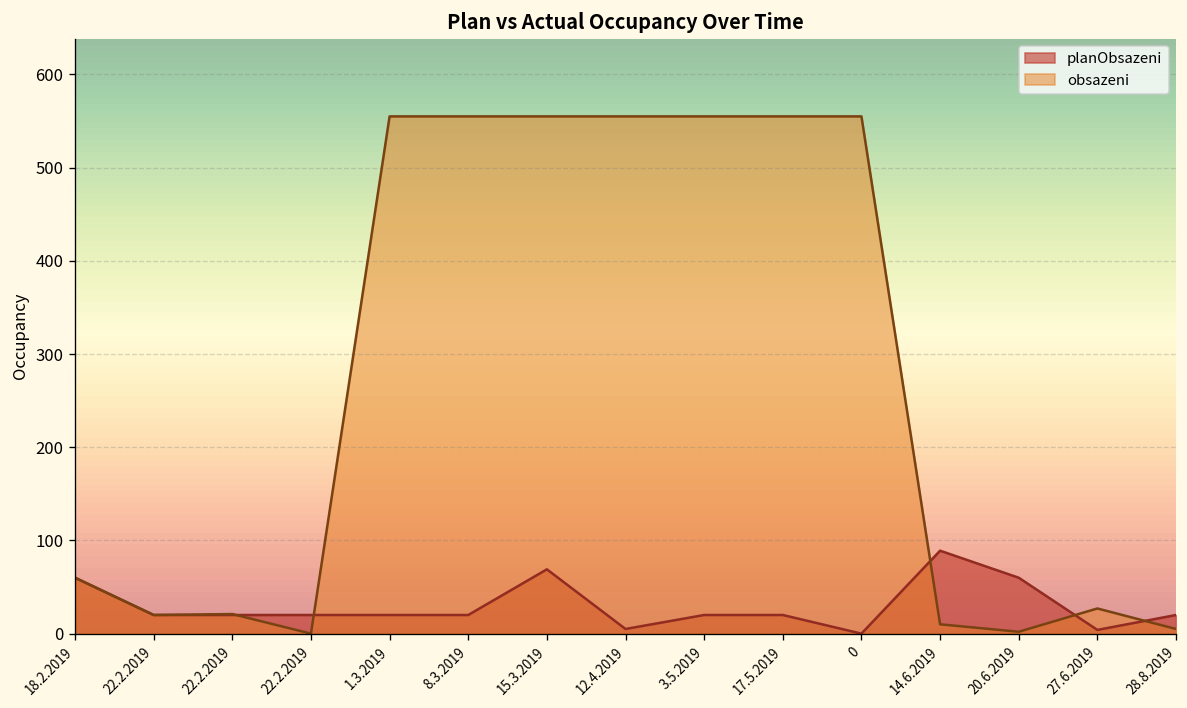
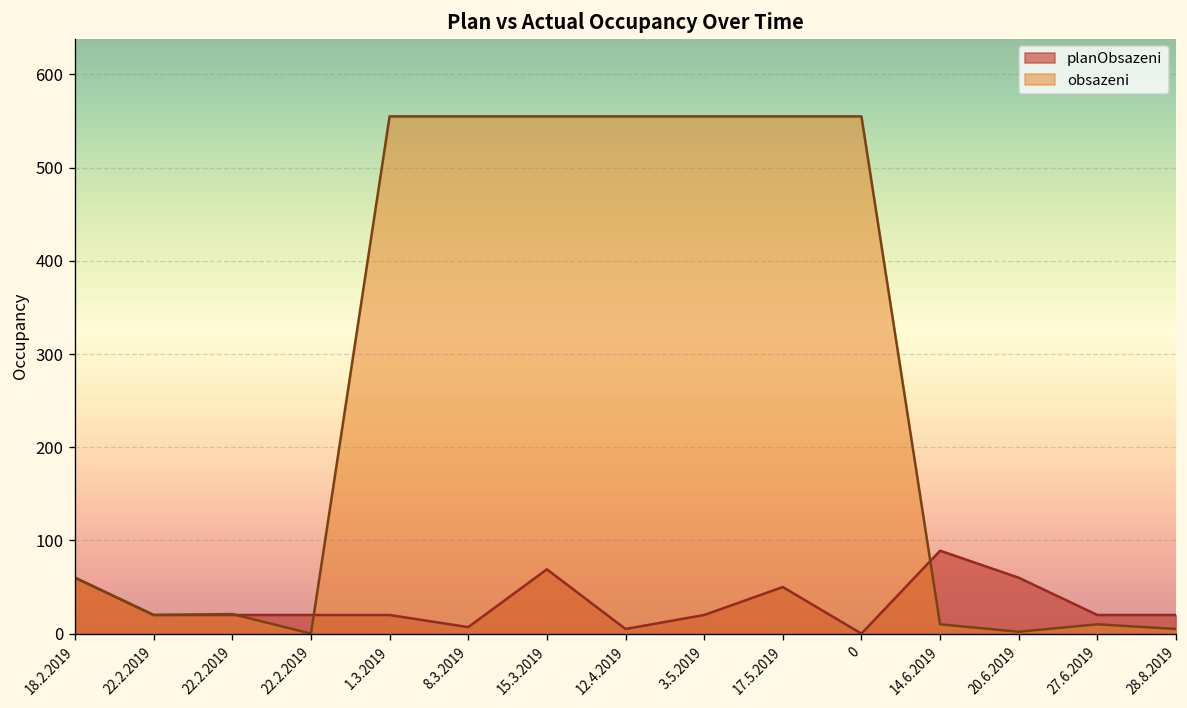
  {
    "planObsazeni": {
      "1.3.2019": 20,
-     "8.3.2019": 20,
+     "8.3.2019": 10,
      "15.3.2019": 70,
      "12.4.2019": 10,
      "3.5.2019": 20,
-     "17.5.2019": 20,
+     "17.5.2019": 50,
      "0": 0,
      "14.6.2019": 90,
      "20.6.2019": 60,
-     "27.6.2019": 0,
+     "27.6.2019": 20,
      "28.8.2019": 20
    },
    "obsazeni": {
      "1.3.2019": 560,
      "8.3.2019": 560,
      "15.3.2019": 560,
      "12.4.2019": 560,
      "3.5.2019": 560,
      "17.5.2019": 560,
      "0": 560,
      "14.6.2019": 10,
      "20.6.2019": 0,
-     "27.6.2019": 30,
+     "27.6.2019": 10,
      "28.8.2019": 10
    }
  }
